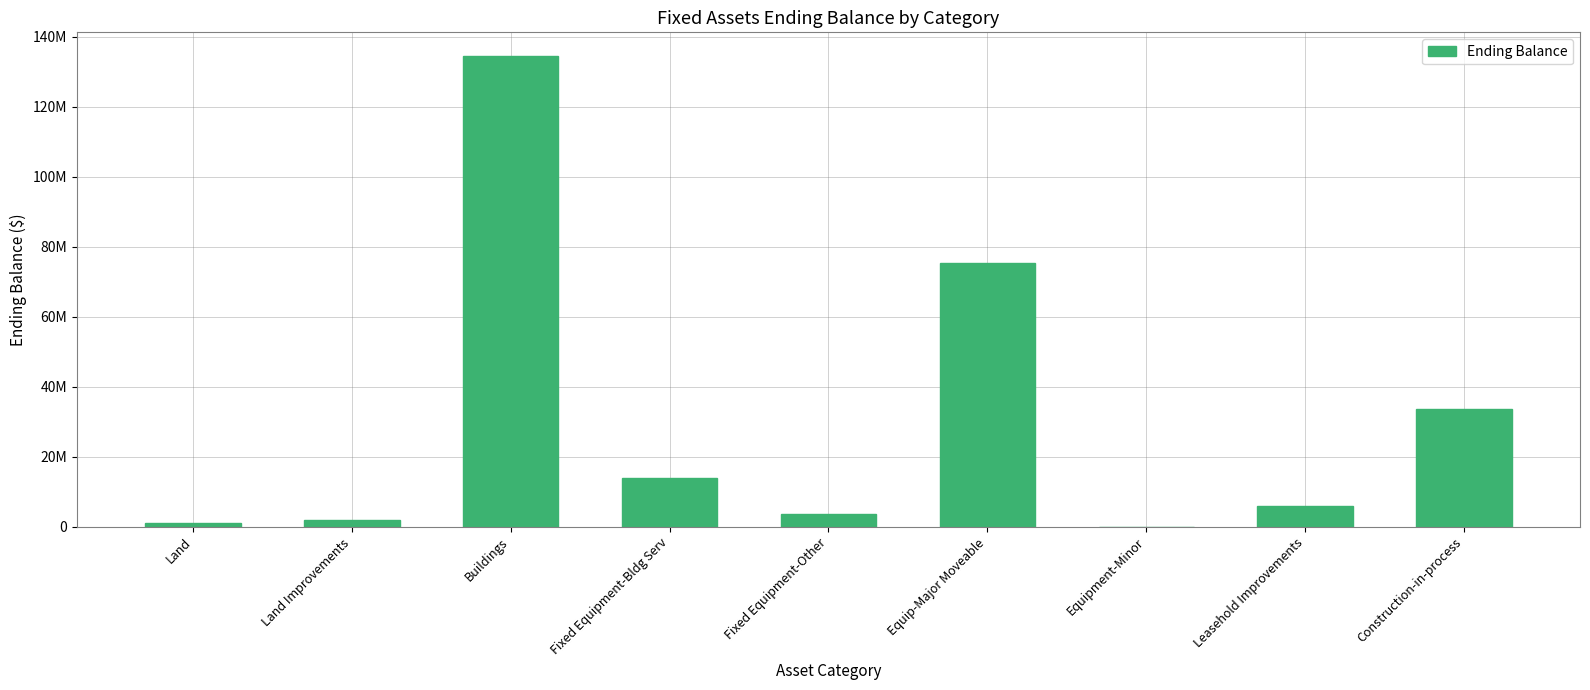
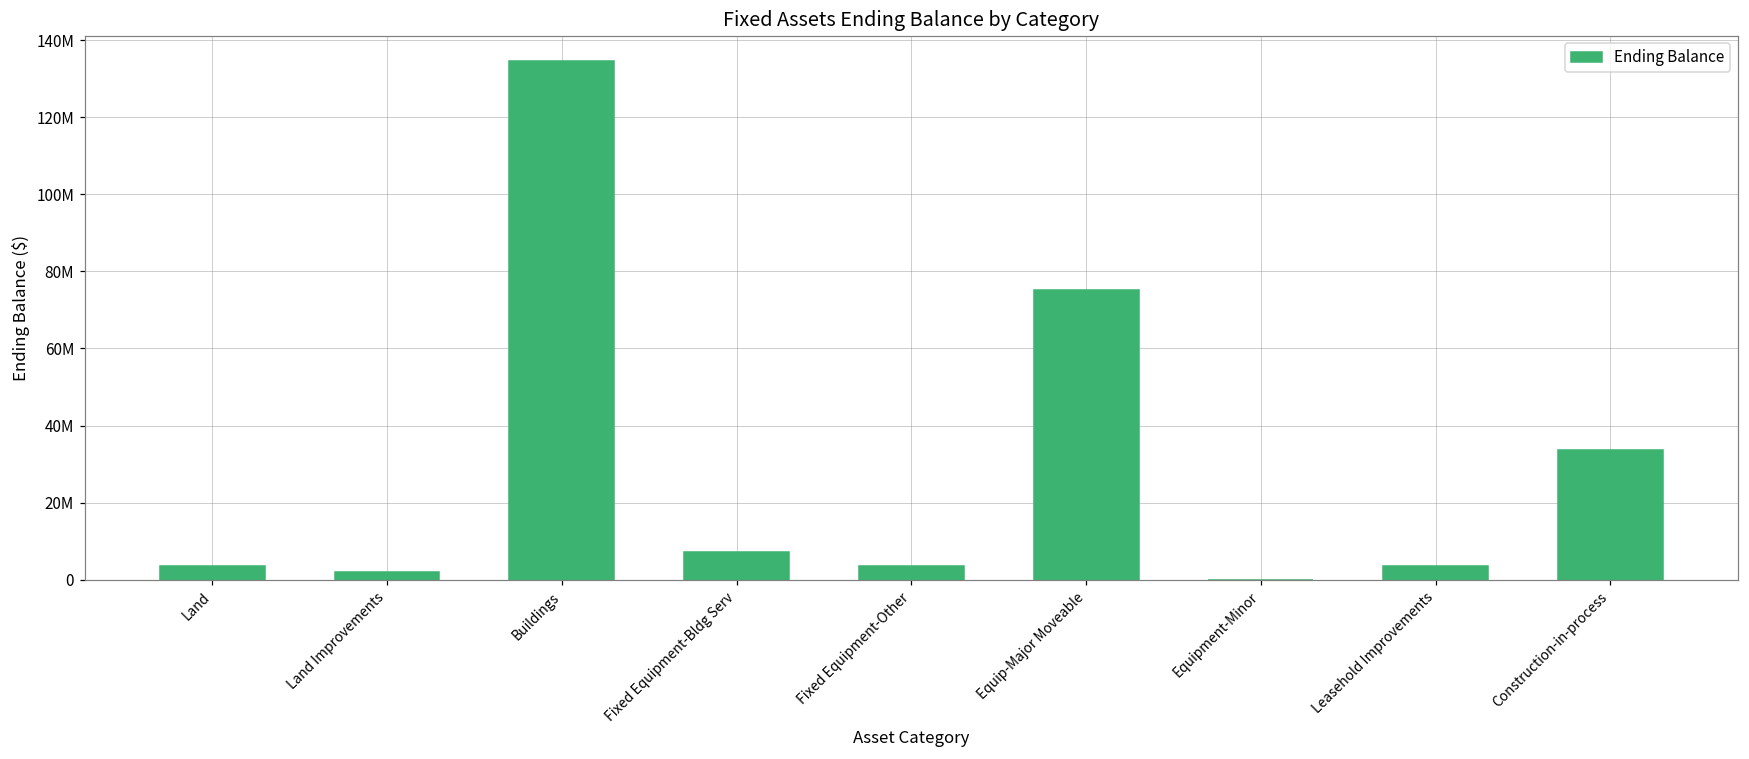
  {
-   "Land": 1000000,
+   "Land": 4000000,
    "Land Improvements": 2000000,
    "Buildings": 135000000,
-   "Fixed Equipment-Bldg Serv": 14000000,
+   "Fixed Equipment-Bldg Serv": 7000000,
    "Fixed Equipment-Other": 4000000,
    "Equip-Major Moveable": 75000000,
    "Equipment-Minor": 0,
-   "Leasehold Improvements": 6000000,
+   "Leasehold Improvements": 4000000,
    "Construction-in-process": 34000000
  }
